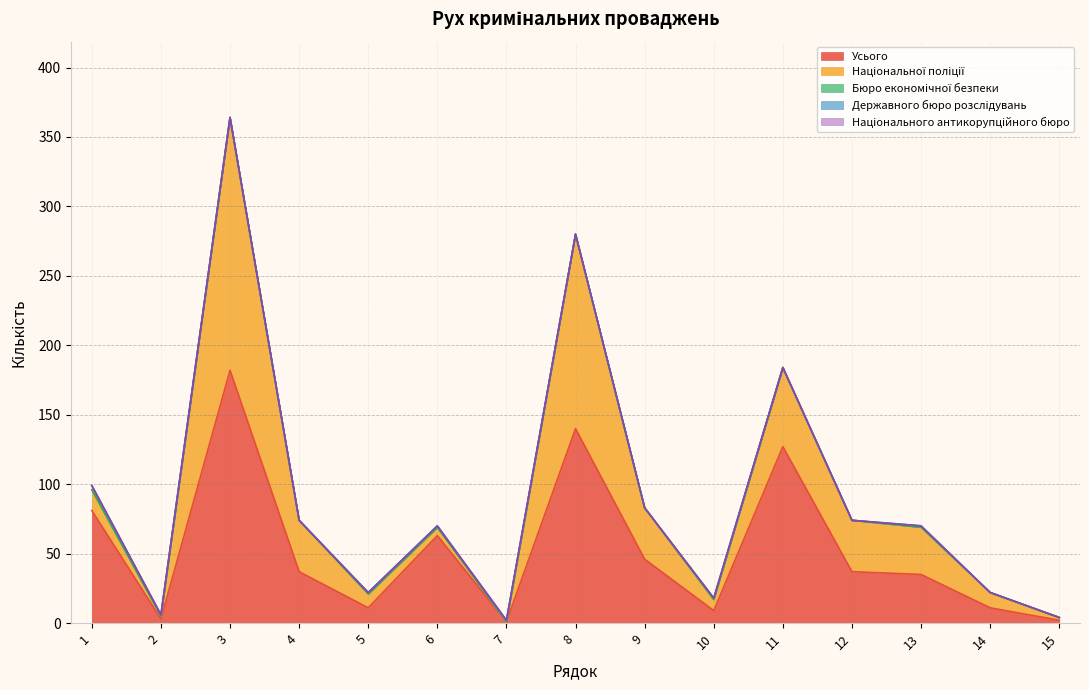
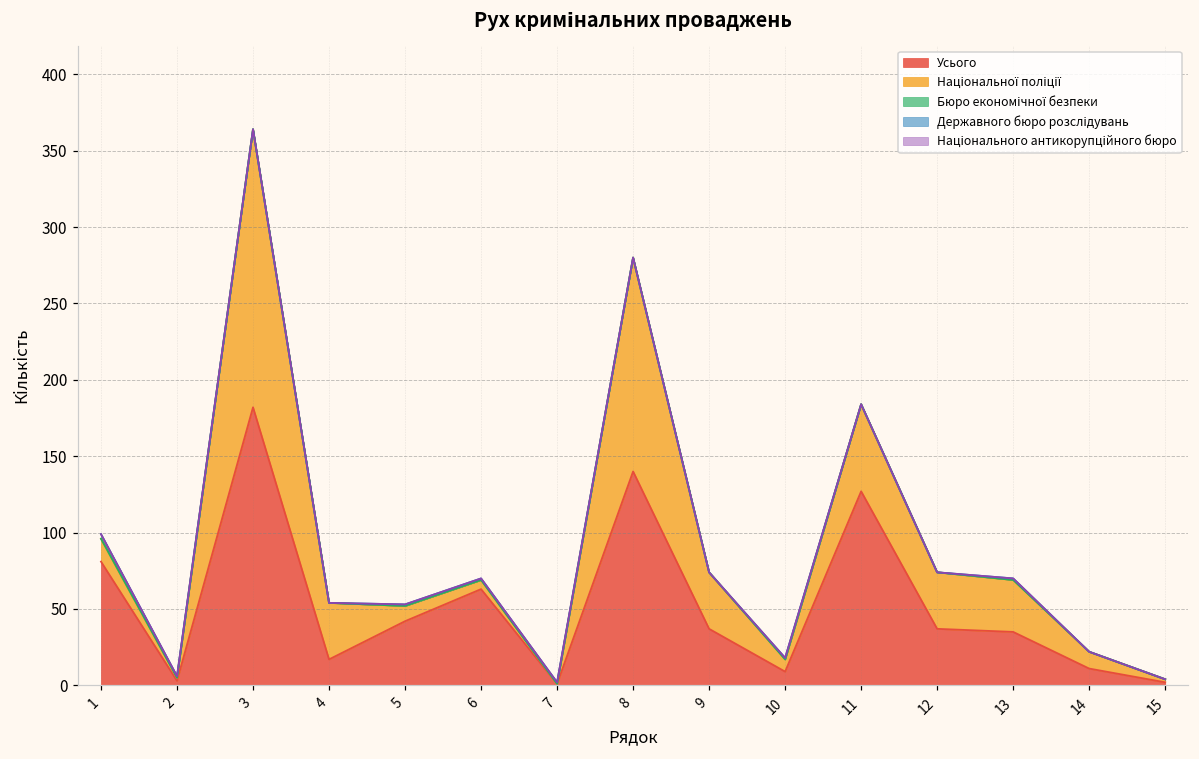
  {
    "Усього": {
      "1": 81,
      "2": 3,
      "3": 182,
-     "4": 37,
-     "5": 11,
+     "4": 17,
+     "5": 42,
      "6": 63,
      "8": 140,
-     "9": 46,
+     "9": 37,
      "10": 9,
      "11": 127,
      "12": 37,
      "13": 35,
      "14": 11,
      "15": 2
    }
  }
